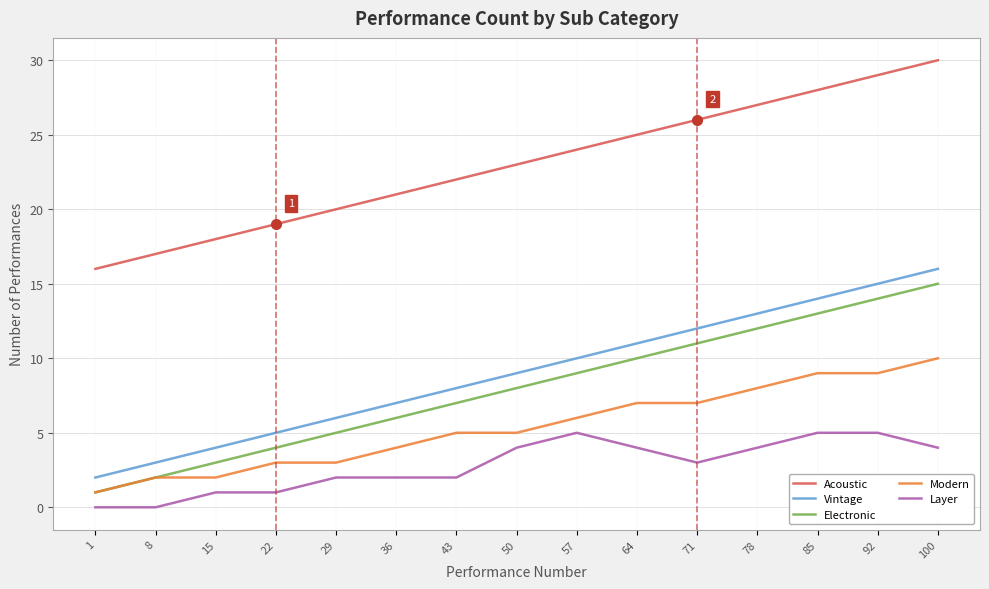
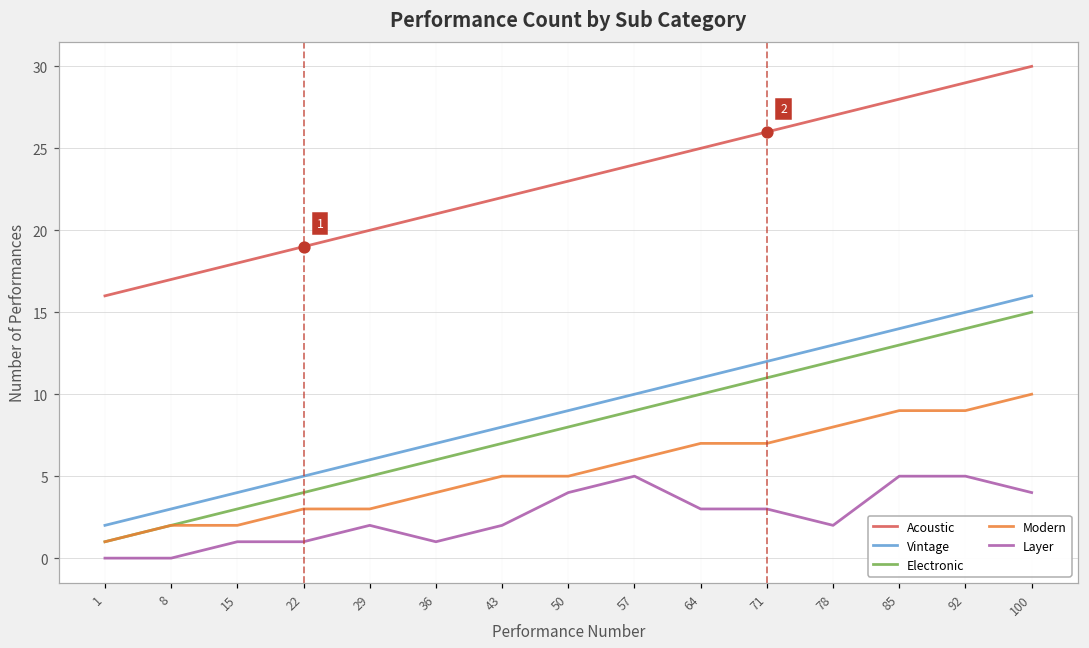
  {
    "Vintage": {
      "1": 2,
      "8": 3,
      "15": 4,
      "22": 5,
      "29": 6,
      "36": 7,
      "43": 8,
      "50": 9,
      "57": 10,
      "64": 11,
      "71": 12,
      "78": 13,
      "85": 14,
      "92": 15,
      "100": 16
    },
    "Electronic": {
      "15": 3,
      "22": 4,
      "29": 5,
      "36": 6,
      "43": 7,
      "50": 8,
      "57": 9,
      "64": 10,
      "71": 11,
      "78": 12,
      "85": 13,
      "92": 14,
      "100": 15
    },
    "Layer": {
      "1": 0,
      "8": 0,
      "15": 1,
      "22": 1,
      "29": 2,
-     "36": 2,
+     "36": 1,
      "43": 2,
      "50": 4,
      "57": 5,
-     "64": 4,
+     "64": 3,
      "71": 3,
-     "78": 4,
+     "78": 2,
      "85": 5,
      "92": 5,
      "100": 4
    }
  }
